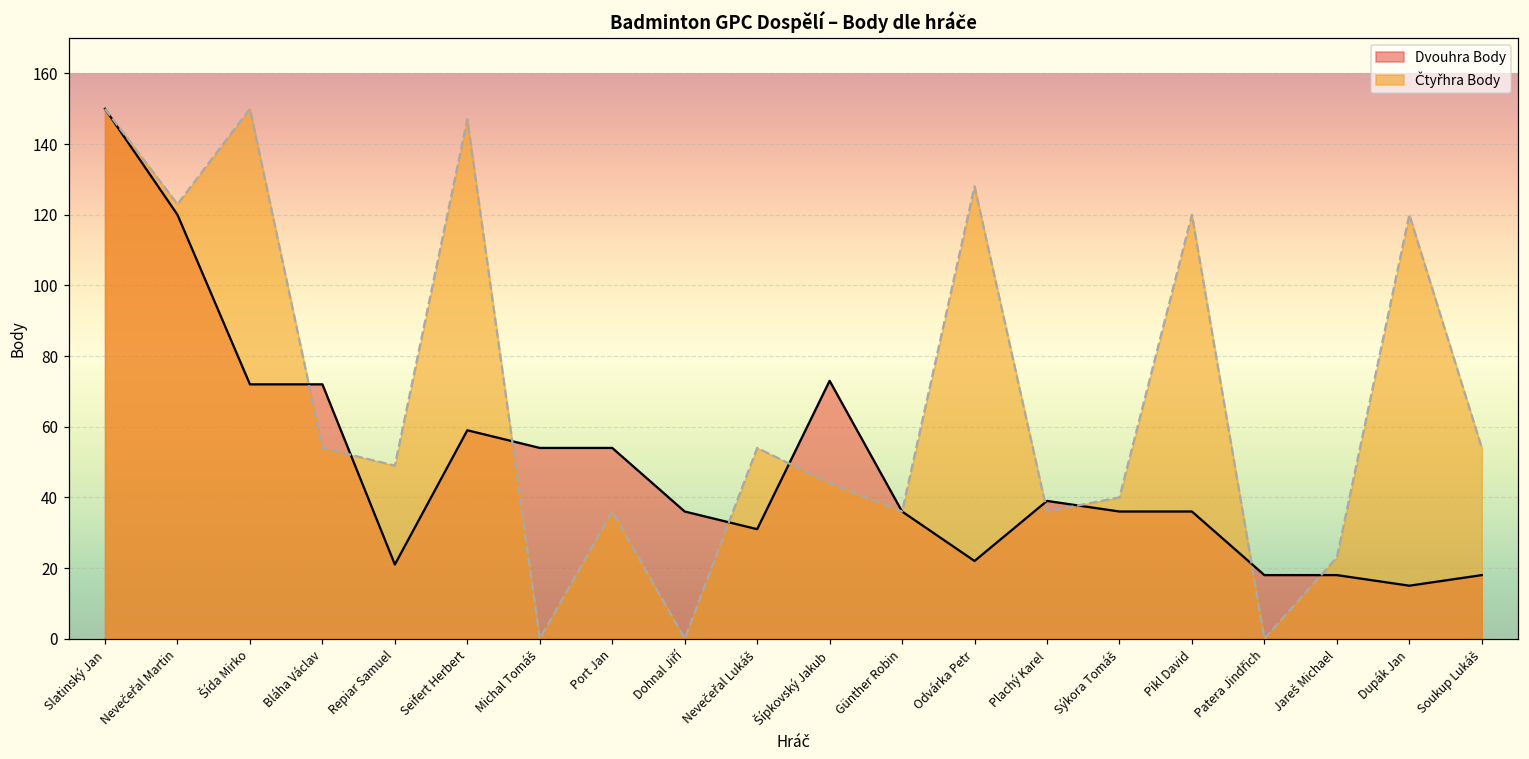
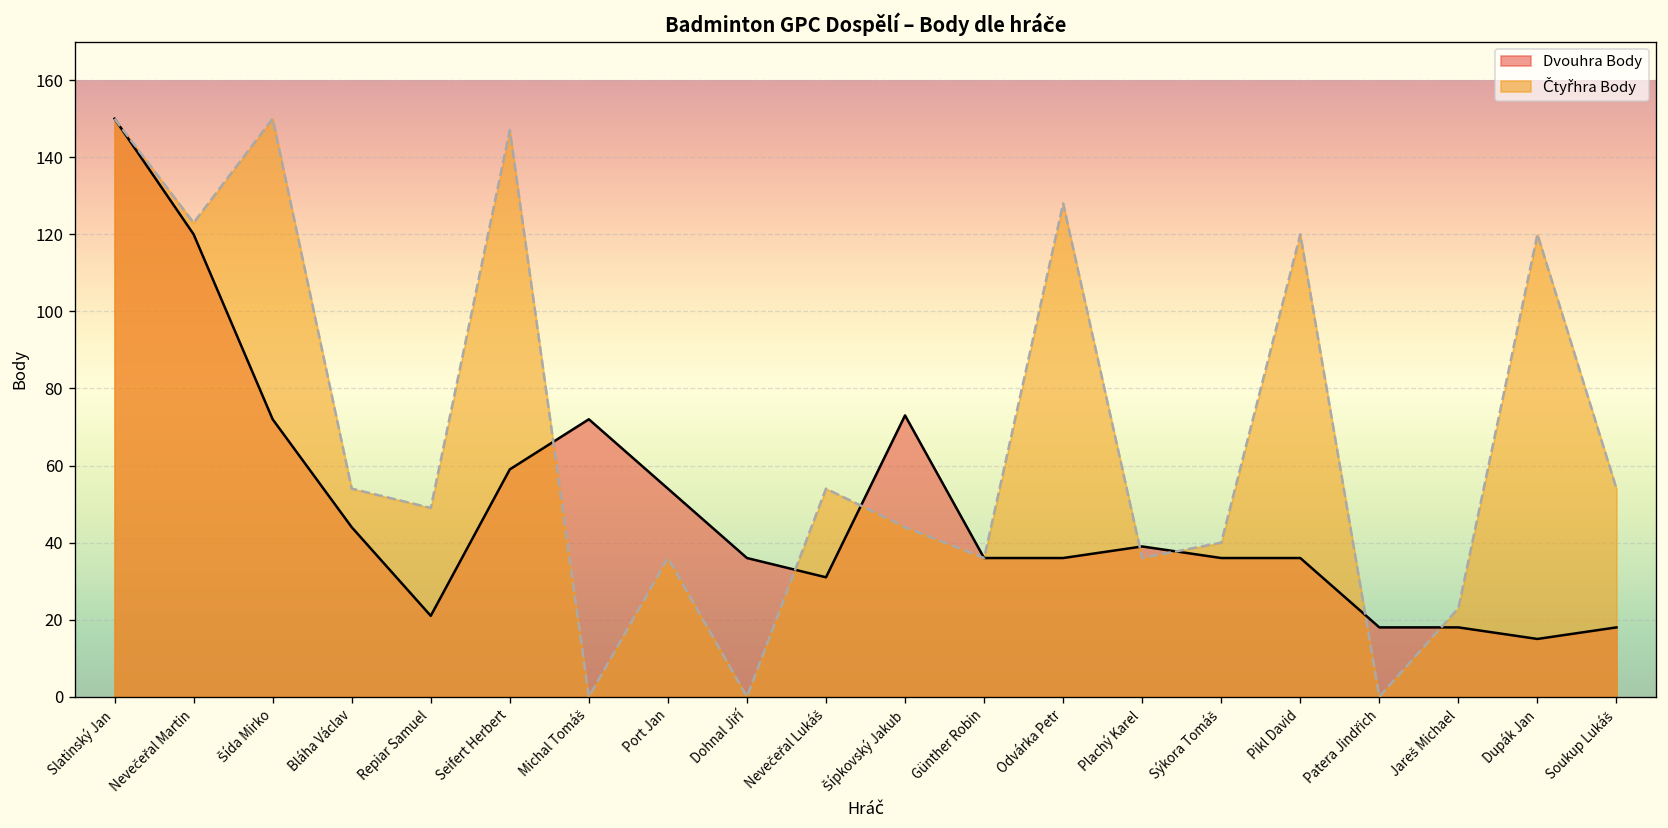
  {
    "Dvouhra Body": {
      "Nevečeřal Martin": 120,
      "Šída Mirko": 72,
-     "Bláha Václav": 72,
+     "Bláha Václav": 44,
      "Repiar Samuel": 21,
      "Seifert Herbert": 59,
-     "Michal Tomáš": 54,
+     "Michal Tomáš": 72,
      "Port Jan": 54,
      "Dohnal Jiří": 36,
      "Nevečeřal Lukáš": 31,
      "Šípkovský Jakub": 73,
-     "Odvárka Petr": 22,
+     "Odvárka Petr": 36,
      "Plachý Karel": 39,
      "Sýkora Tomáš": 36,
      "Pikl David": 36,
      "Patera Jindřich": 18,
      "Jareš Michael": 18,
      "Dupák Jan": 15,
      "Soukup Lukáš": 18
    },
    "Čtyřhra Body": {
      "Nevečeřal Martin": 123,
      "Šída Mirko": 150,
      "Bláha Václav": 54,
      "Repiar Samuel": 49,
      "Seifert Herbert": 147,
      "Michal Tomáš": 0,
      "Port Jan": 36,
      "Dohnal Jiří": 0,
      "Nevečeřal Lukáš": 54,
      "Šípkovský Jakub": 44,
      "Odvárka Petr": 128,
      "Plachý Karel": 36,
      "Sýkora Tomáš": 40,
      "Pikl David": 120,
      "Patera Jindřich": 0,
      "Jareš Michael": 23,
      "Dupák Jan": 120,
      "Soukup Lukáš": 54
    }
  }
